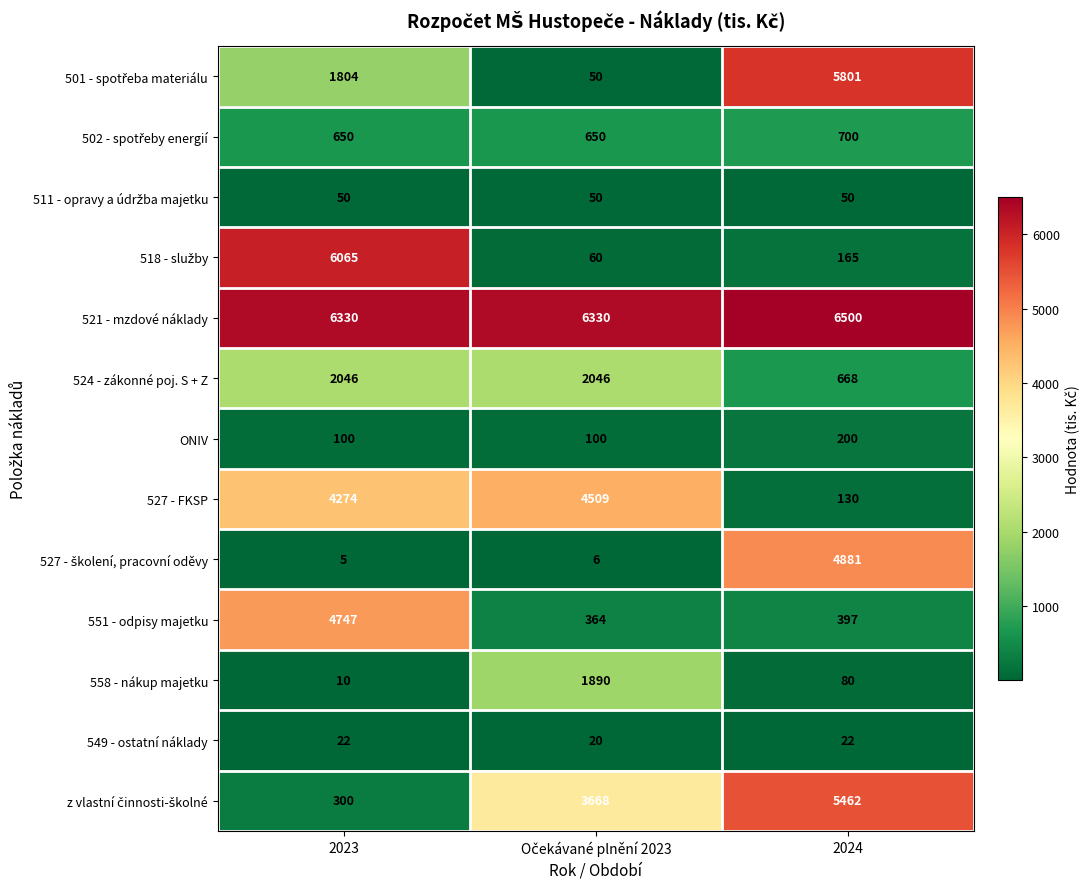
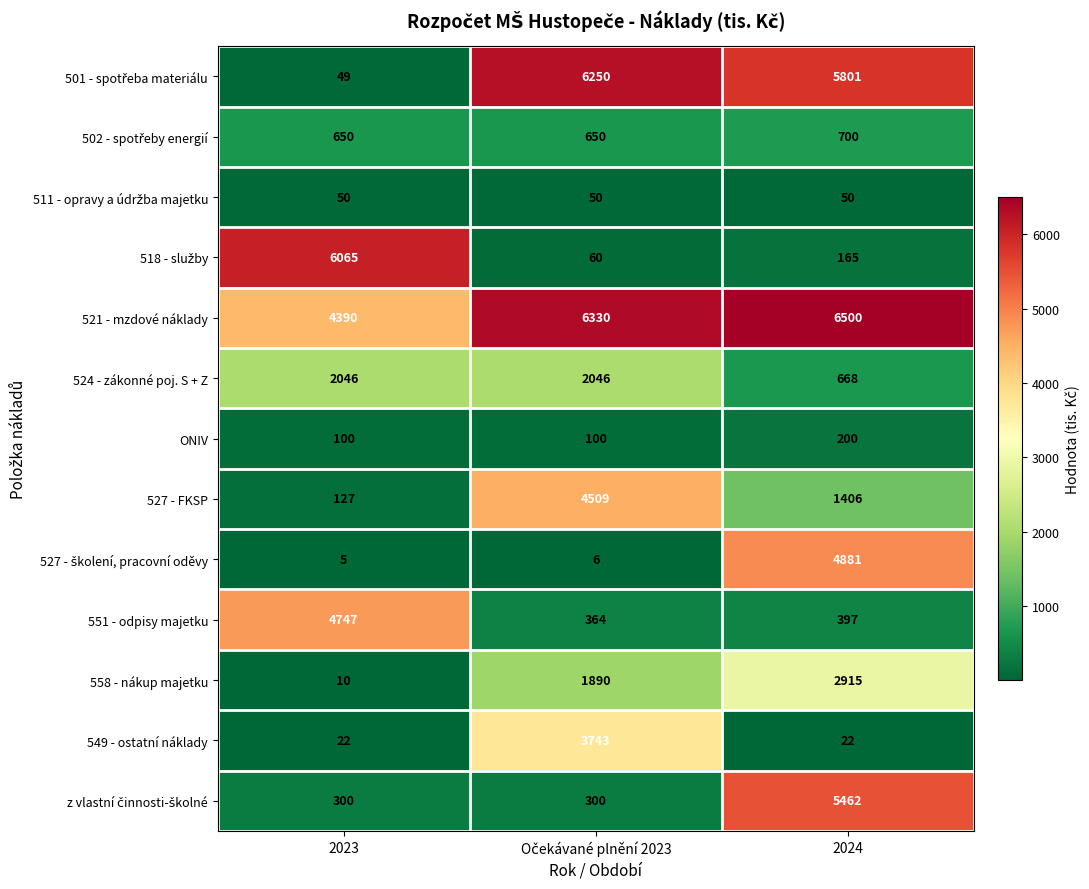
  {
    "501 - spotřeba materiálu": {
-     "2023": 1804,
-     "Očekávané plnění 2023": 50,
+     "2023": 49,
+     "Očekávané plnění 2023": 6250,
      "2024": 5801
    },
    "502 - spotřeby energií": {
      "2023": 650,
      "Očekávané plnění 2023": 650,
      "2024": 700
    },
    "511 - opravy a údržba majetku": {
      "2023": 50,
      "Očekávané plnění 2023": 50,
      "2024": 50
    },
    "518 - služby": {
      "2023": 6065,
      "Očekávané plnění 2023": 60,
      "2024": 165
    },
    "521 - mzdové náklady": {
-     "2023": 6330,
+     "2023": 4390,
      "Očekávané plnění 2023": 6330,
      "2024": 6500
    },
    "524 - zákonné poj. S + Z": {
      "2023": 2046,
      "Očekávané plnění 2023": 2046,
      "2024": 668
    },
    "ONIV": {
      "2023": 100,
      "Očekávané plnění 2023": 100,
      "2024": 200
    },
    "527 - FKSP": {
-     "2023": 4274,
+     "2023": 127,
      "Očekávané plnění 2023": 4509,
-     "2024": 130
+     "2024": 1406
    },
    "527 - školení, pracovní oděvy": {
      "2023": 5,
      "Očekávané plnění 2023": 6,
      "2024": 4881
    },
    "551 - odpisy majetku": {
      "2023": 4747,
      "Očekávané plnění 2023": 364,
      "2024": 397
    },
    "558 - nákup majetku": {
      "2023": 10,
      "Očekávané plnění 2023": 1890,
-     "2024": 80
+     "2024": 2915
    },
    "549 - ostatní náklady": {
      "2023": 22,
-     "Očekávané plnění 2023": 20,
+     "Očekávané plnění 2023": 3743,
      "2024": 22
    },
    "z vlastní činnosti-školné": {
      "2023": 300,
-     "Očekávané plnění 2023": 3668,
+     "Očekávané plnění 2023": 300,
      "2024": 5462
    }
  }
